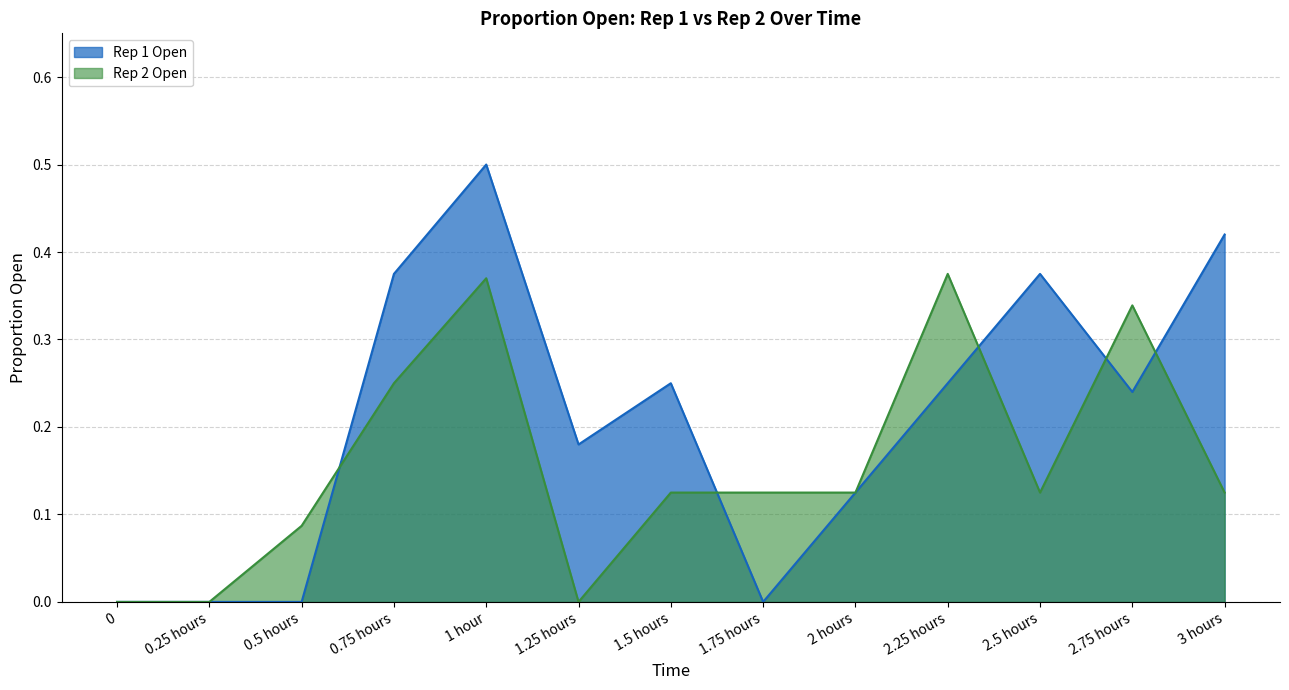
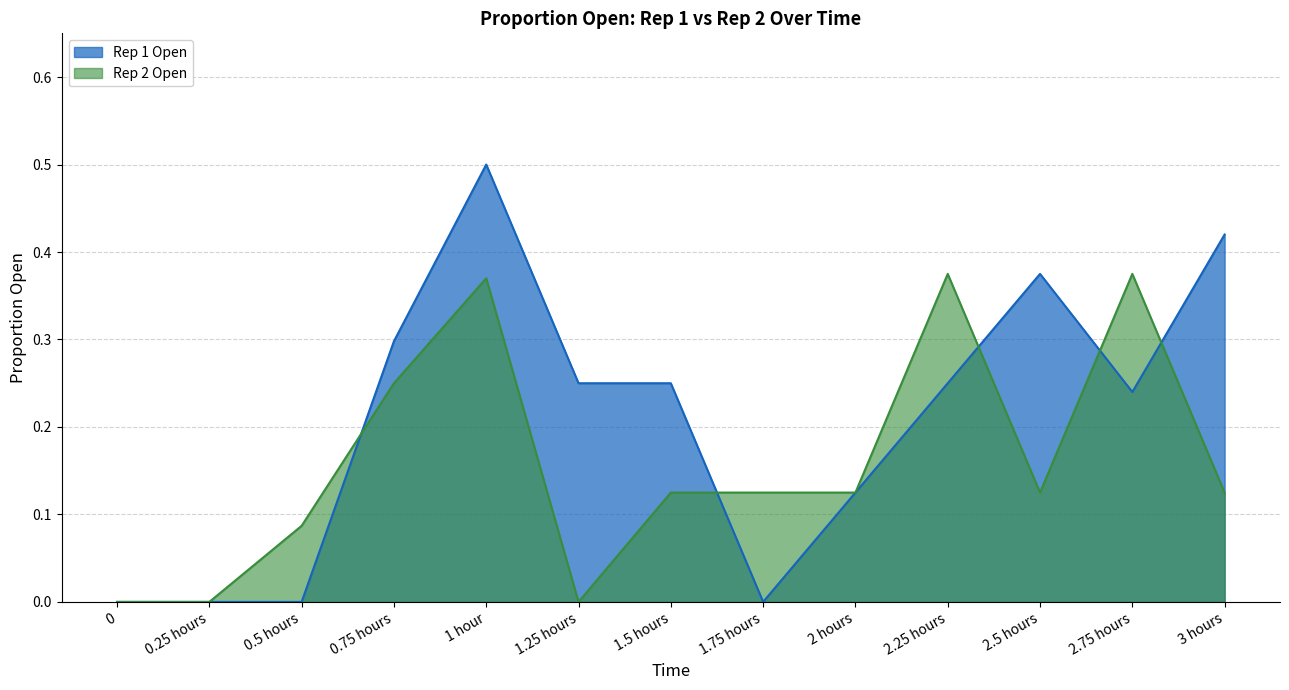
  {
    "Rep 1 Open": {
      "0.5 hours": 0.00,
-     "0.75 hours": 0.38,
+     "0.75 hours": 0.30,
      "1 hour": 0.50,
-     "1.25 hours": 0.18,
+     "1.25 hours": 0.25,
      "1.5 hours": 0.25,
      "1.75 hours": 0.00,
      "2.25 hours": 0.25,
      "2.5 hours": 0.38,
      "2.75 hours": 0.24,
      "3 hours": 0.42
    },
    "Rep 2 Open": {
      "0.5 hours": 0.09,
      "0.75 hours": 0.25,
      "1 hour": 0.37,
      "1.25 hours": 0.00,
      "1.5 hours": 0.13,
      "1.75 hours": 0.13,
      "2.25 hours": 0.38,
      "2.5 hours": 0.13,
-     "2.75 hours": 0.34,
+     "2.75 hours": 0.38,
      "3 hours": 0.13
    }
  }
